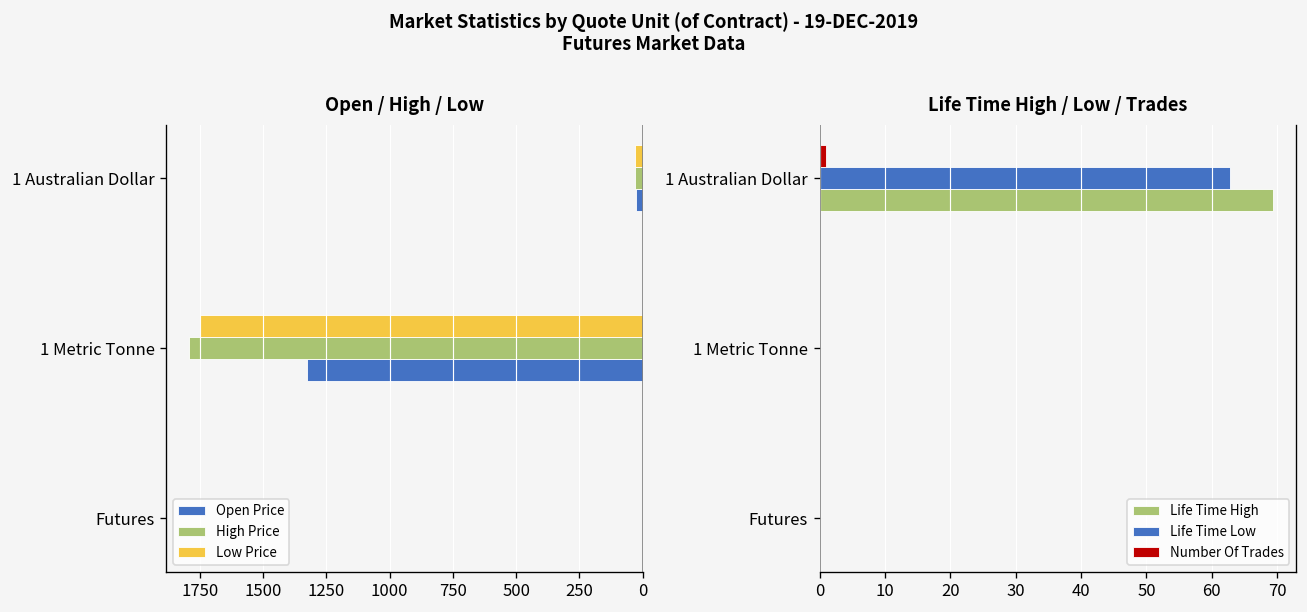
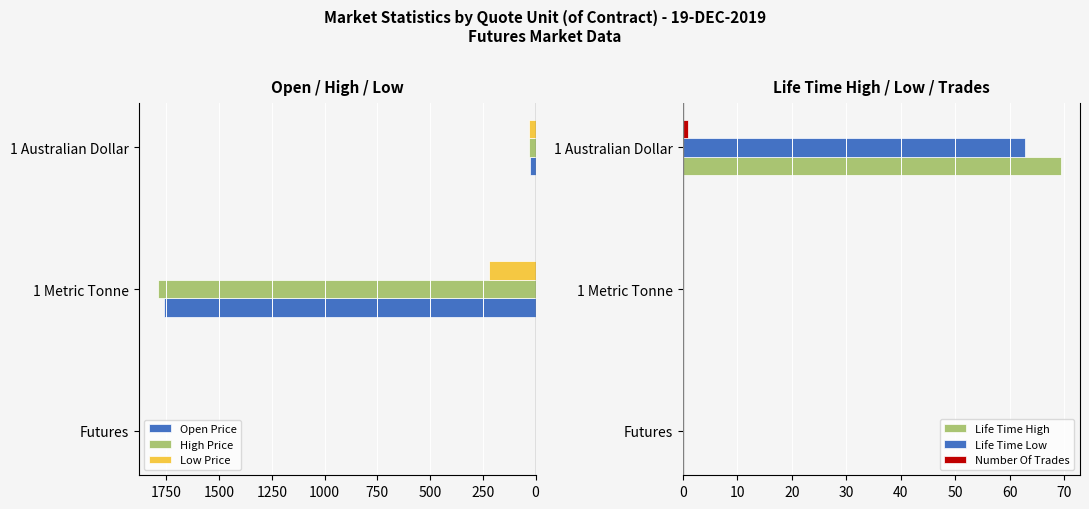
  {
    "Open / High / Low": {
      "Open Price": {
        "1 Australian Dollar": 30,
-       "1 Metric Tonne": 1330,
+       "1 Metric Tonne": 1760,
        "Futures": 0
      },
      "High Price": {
        "1 Australian Dollar": 30,
        "1 Metric Tonne": 1790,
        "Futures": 0
      },
      "Low Price": {
        "1 Australian Dollar": 30,
-       "1 Metric Tonne": 1750,
+       "1 Metric Tonne": 220,
        "Futures": 0
      }
    },
    "Life Time High / Low / Trades": {
      "Life Time High": {
        "1 Australian Dollar": 69,
        "1 Metric Tonne": 0,
        "Futures": 0
      },
      "Life Time Low": {
        "1 Australian Dollar": 63,
        "1 Metric Tonne": 0,
        "Futures": 0
      },
      "Number Of Trades": {
        "1 Australian Dollar": 1,
        "1 Metric Tonne": 0,
        "Futures": 0
      }
    }
  }
